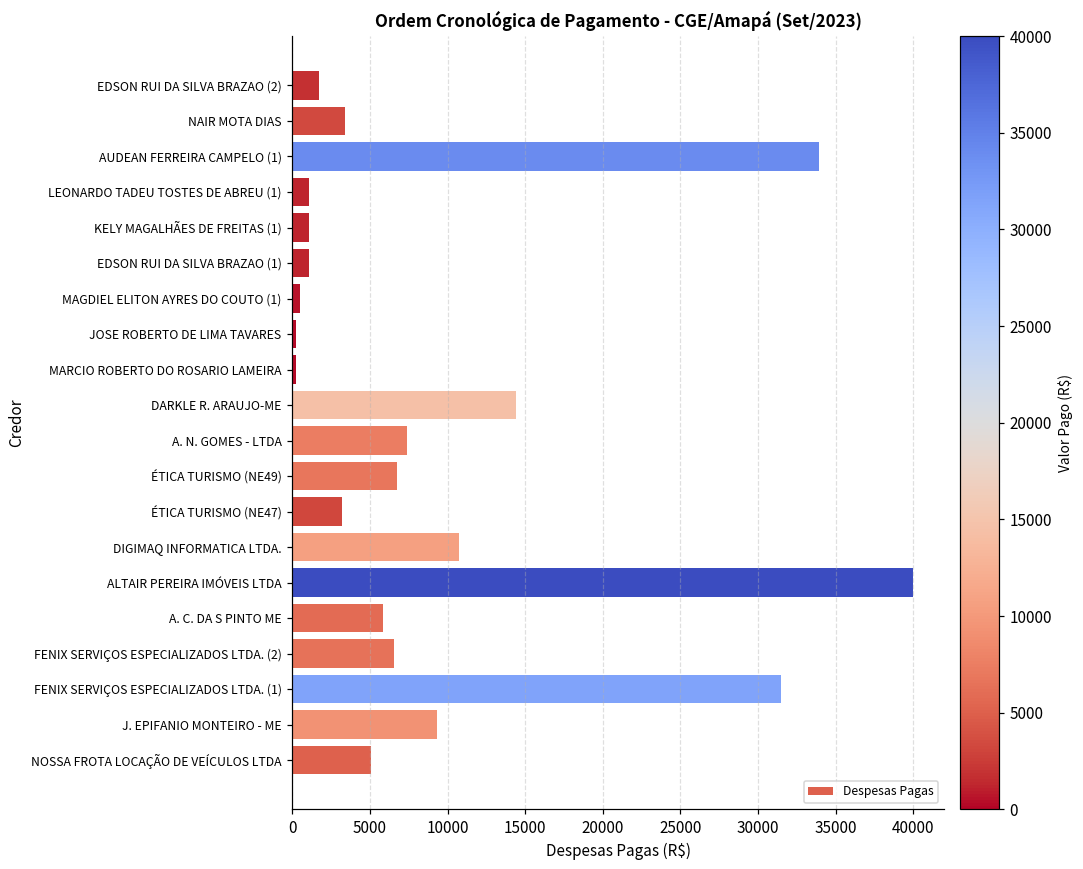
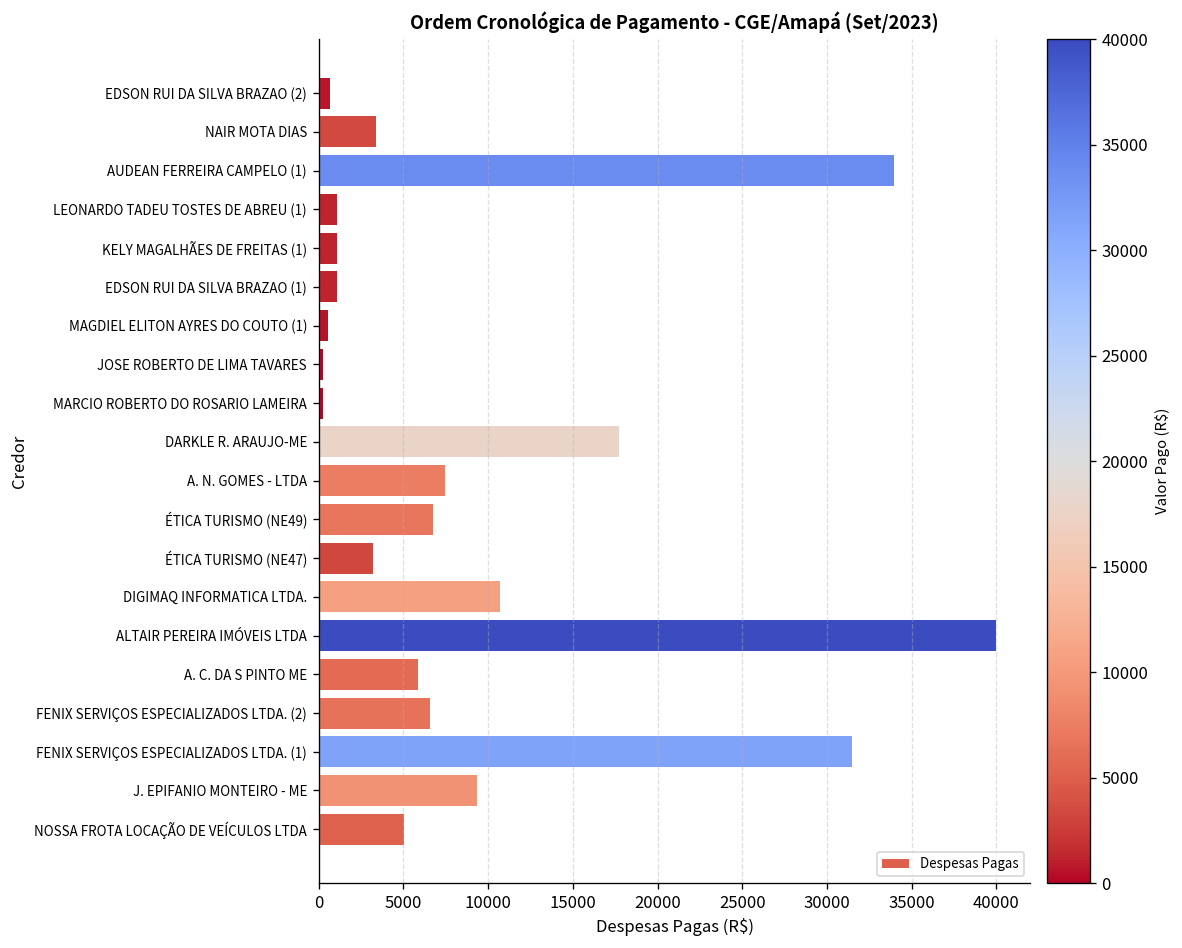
  {
-   "EDSON RUI DA SILVA BRAZAO (2)": 1700,
+   "EDSON RUI DA SILVA BRAZAO (2)": 700,
    "NAIR MOTA DIAS": 3400,
    "AUDEAN FERREIRA CAMPELO (1)": 33900,
    "LEONARDO TADEU TOSTES DE ABREU (1)": 1100,
    "KELY MAGALHÃES DE FREITAS (1)": 1100,
    "EDSON RUI DA SILVA BRAZAO (1)": 1100,
    "MAGDIEL ELITON AYRES DO COUTO (1)": 500,
    "JOSE ROBERTO DE LIMA TAVARES": 200,
    "MARCIO ROBERTO DO ROSARIO LAMEIRA": 200,
-   "DARKLE R. ARAUJO-ME": 14400,
+   "DARKLE R. ARAUJO-ME": 17700,
    "A. N. GOMES - LTDA": 7400,
    "ÉTICA TURISMO (NE49)": 6800,
    "ÉTICA TURISMO (NE47)": 3200,
    "DIGIMAQ INFORMATICA LTDA.": 10700,
    "ALTAIR PEREIRA IMÓVEIS LTDA": 40000,
    "A. C. DA S PINTO ME": 5900,
    "FENIX SERVIÇOS ESPECIALIZADOS LTDA. (2)": 6500,
    "FENIX SERVIÇOS ESPECIALIZADOS LTDA. (1)": 31500,
    "J. EPIFANIO MONTEIRO - ME": 9400,
    "NOSSA FROTA LOCAÇÃO DE VEÍCULOS LTDA": 5000
  }
